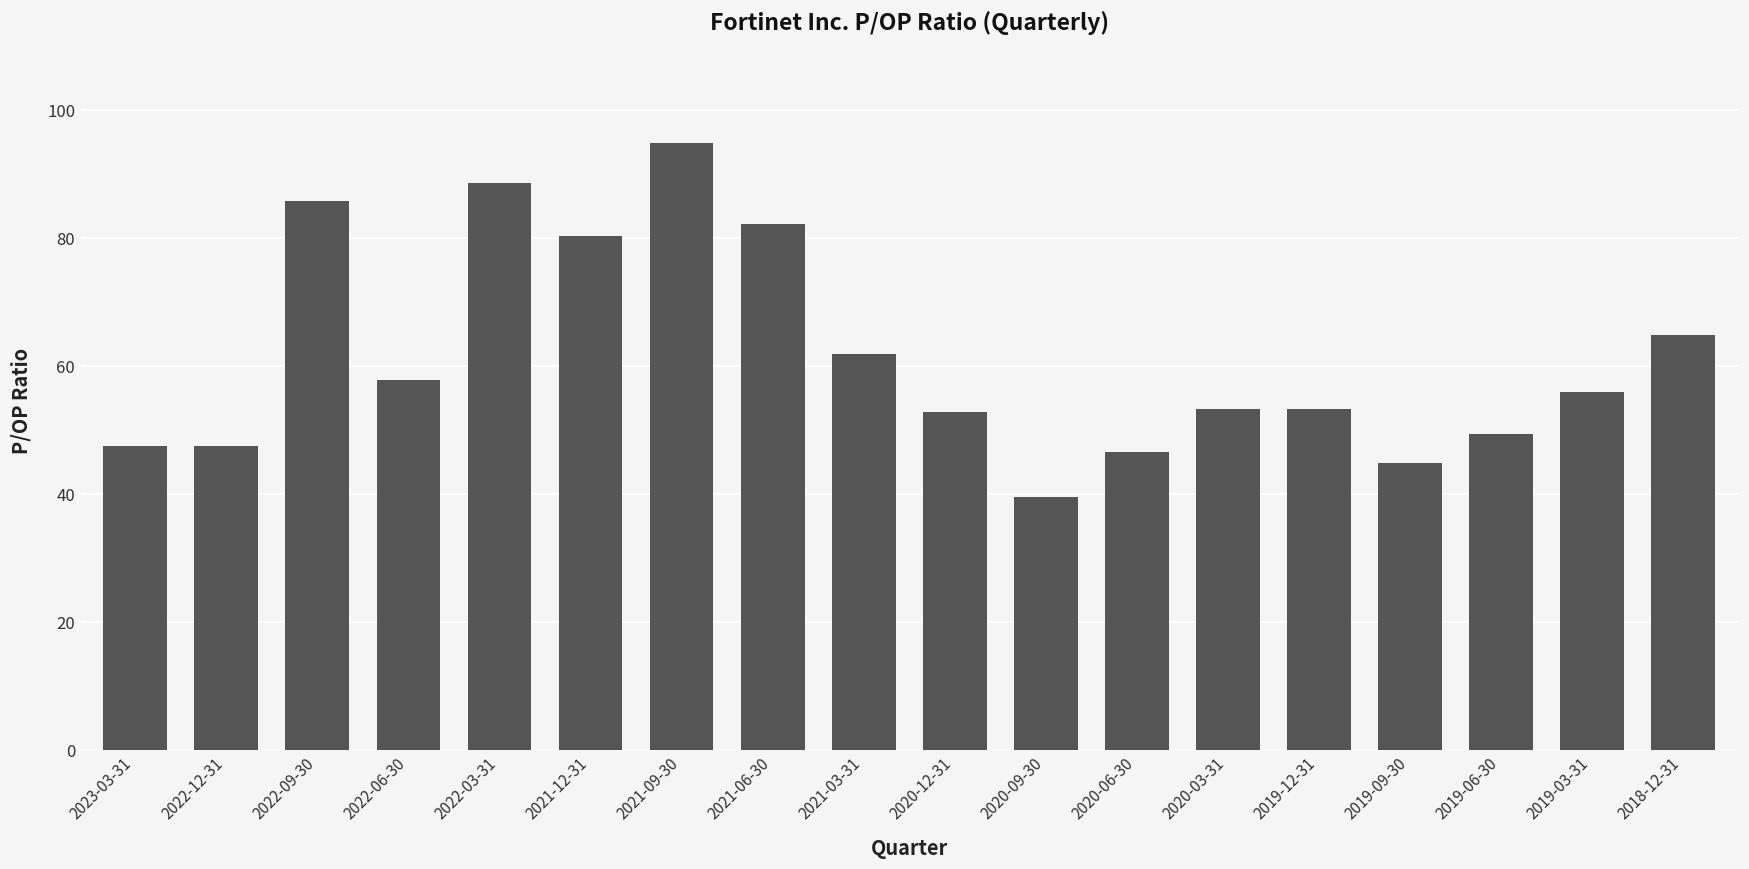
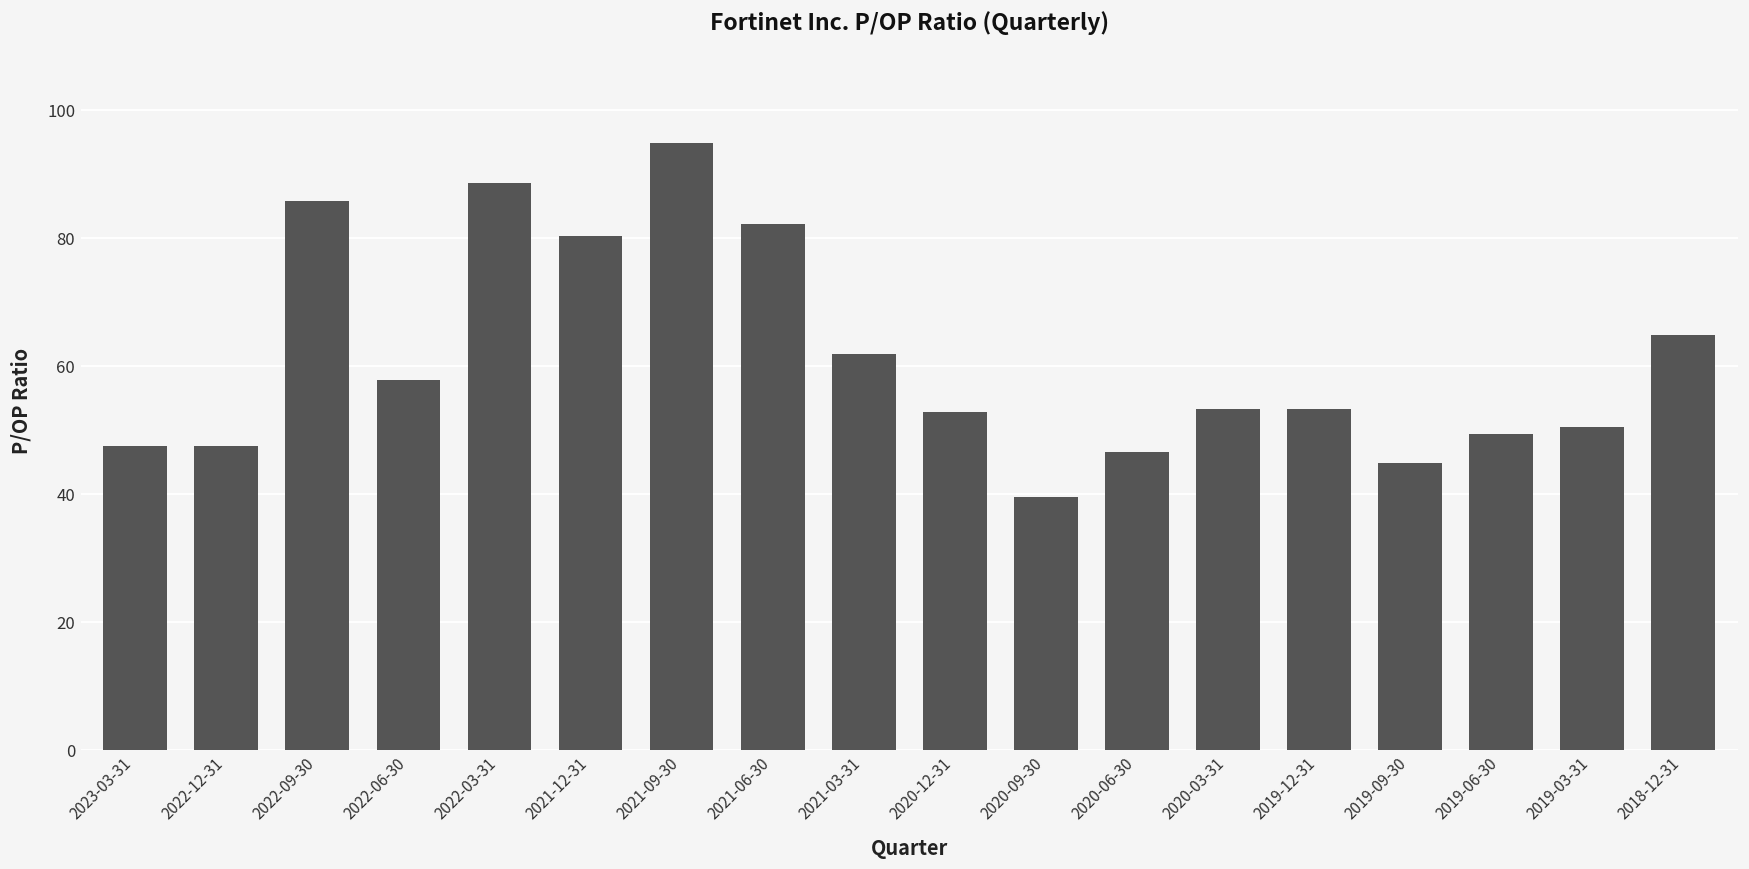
  {
    "2023-03-31": 48,
    "2022-12-31": 48,
    "2022-09-30": 86,
    "2022-06-30": 58,
    "2022-03-31": 89,
    "2021-12-31": 80,
    "2021-09-30": 95,
    "2021-06-30": 82,
    "2021-03-31": 62,
    "2020-12-31": 53,
    "2020-09-30": 40,
    "2020-06-30": 47,
    "2020-03-31": 53,
    "2019-12-31": 53,
    "2019-09-30": 45,
    "2019-06-30": 49,
-   "2019-03-31": 56,
+   "2019-03-31": 50,
    "2018-12-31": 65
  }
